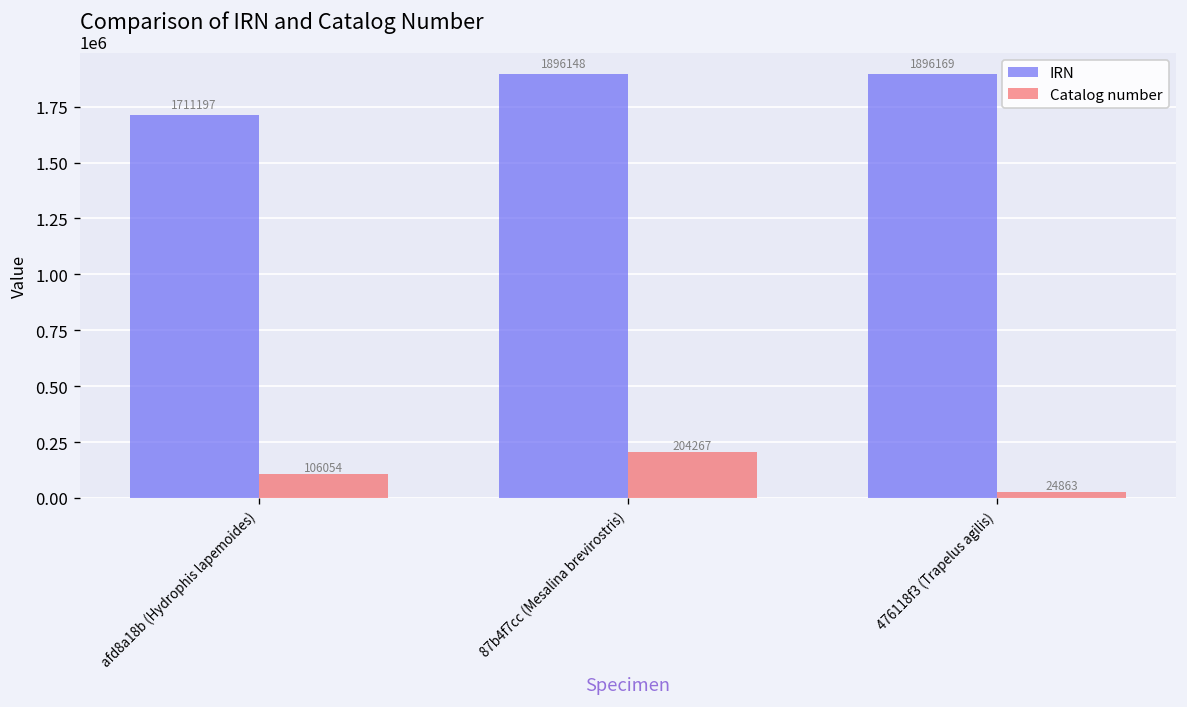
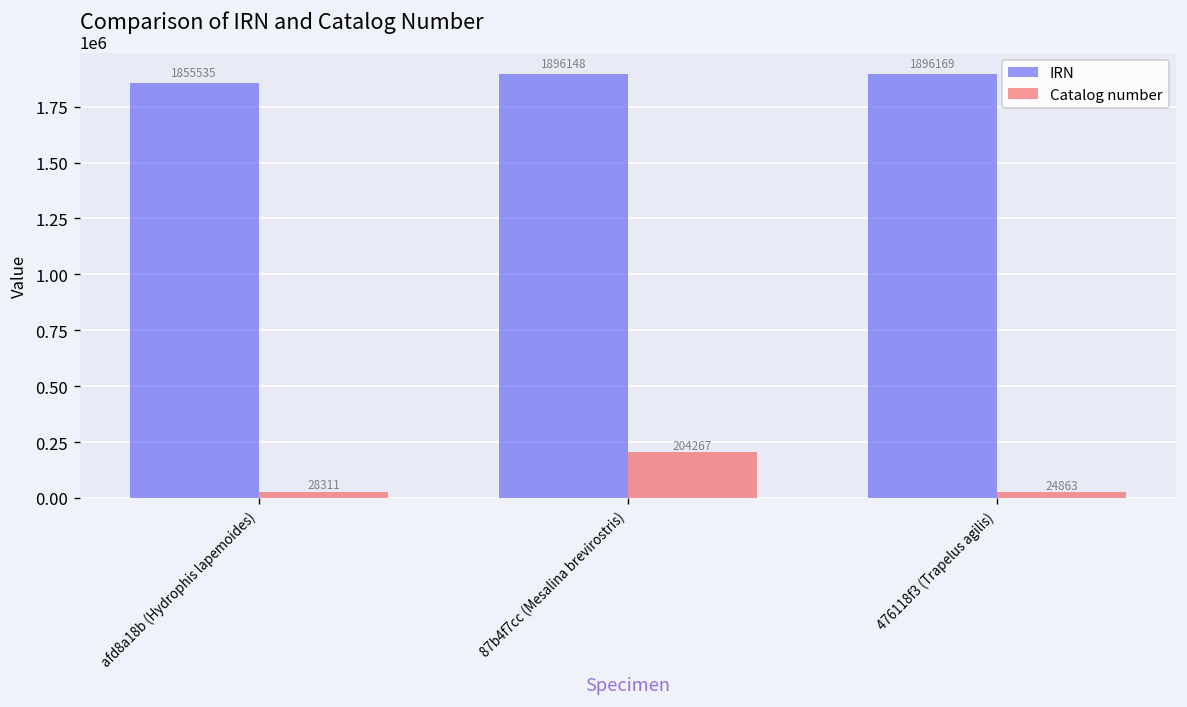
  {
    "IRN": {
-     "afd8a18b (Hydrophis lapemoides)": 1711197,
+     "afd8a18b (Hydrophis lapemoides)": 1855535,
      "87b4f7cc (Mesalina brevirostris)": 1896148,
      "476118f3 (Trapelus agilis)": 1896169
    },
    "Catalog number": {
-     "afd8a18b (Hydrophis lapemoides)": 106054,
+     "afd8a18b (Hydrophis lapemoides)": 28311,
      "87b4f7cc (Mesalina brevirostris)": 204267,
      "476118f3 (Trapelus agilis)": 24863
    }
  }
